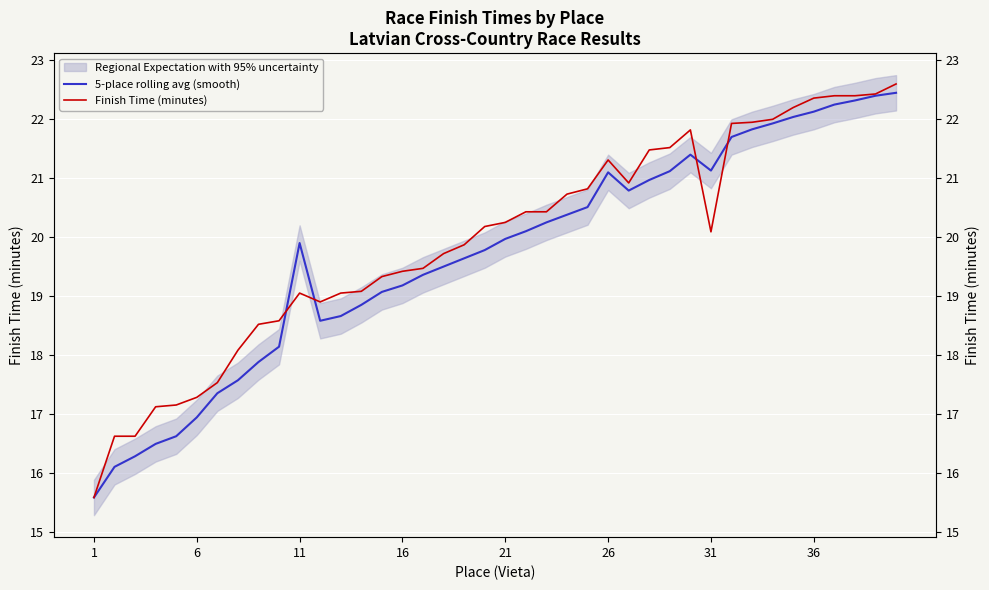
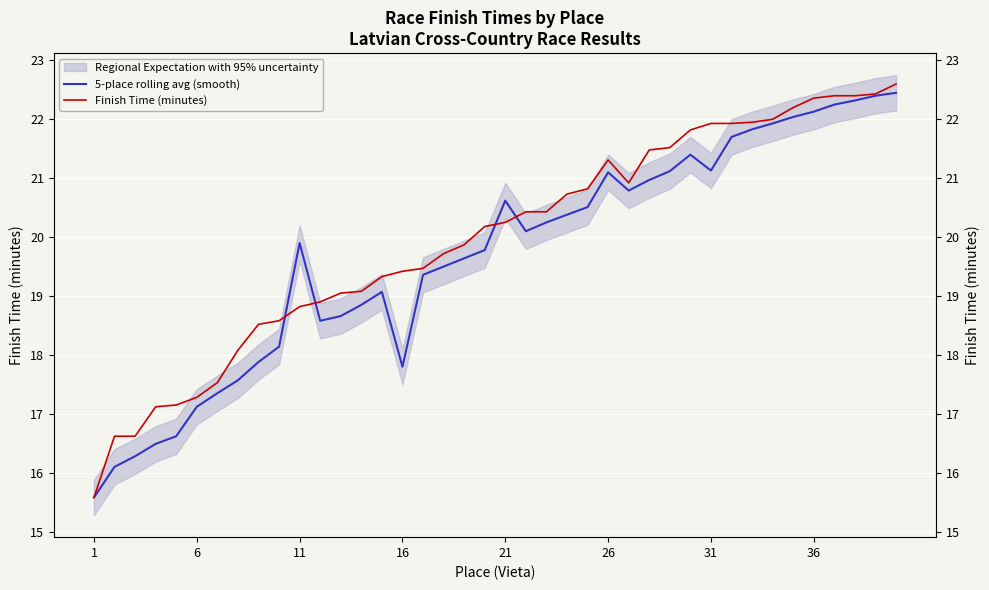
  {
    "5-place rolling avg (smooth)": {
-     "6": 16.9,
+     "6": 17.1,
      "11": 19.9,
-     "16": 19.2,
-     "21": 20.0,
+     "16": 17.8,
+     "21": 20.6,
      "26": 21.1,
      "31": 21.1,
      "36": 22.1
    },
    "Finish Time (minutes)": {
-     "11": 19.1,
+     "11": 18.8,
      "16": 19.4,
      "26": 21.3,
-     "31": 20.1,
+     "31": 21.9,
      "36": 22.4
    }
  }
